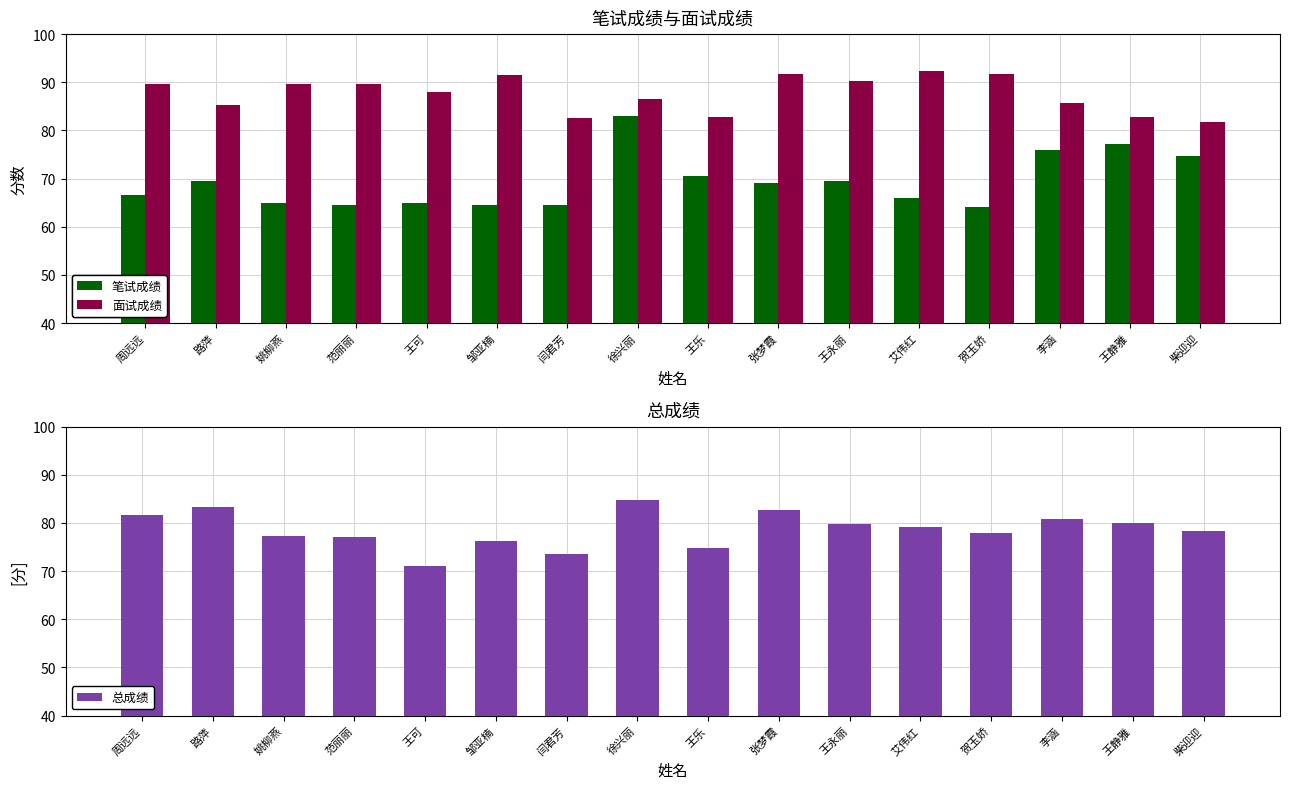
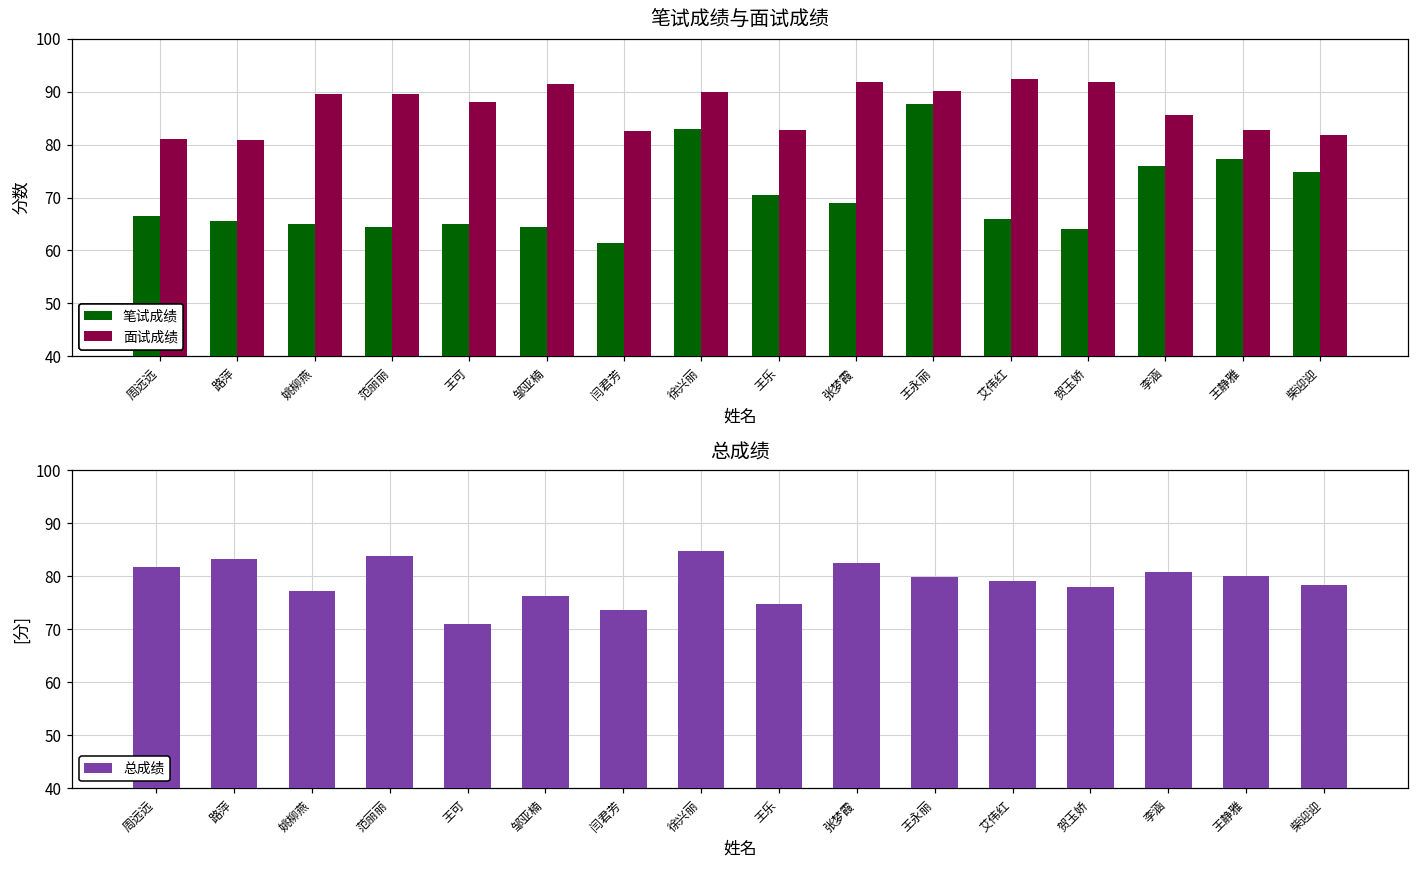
  {
    "笔试成绩与面试成绩": {
      "笔试成绩": {
        "周远远": 67,
-       "路萍": 70,
+       "路萍": 66,
        "姚柳燕": 65,
        "范丽丽": 65,
        "王可": 65,
        "邹亚楠": 65,
-       "闫君芳": 65,
+       "闫君芳": 61,
        "徐兴丽": 83,
        "王乐": 71,
        "张梦霞": 69,
-       "王永丽": 70,
+       "王永丽": 88,
        "艾伟红": 66,
        "贺玉娇": 64,
        "李涵": 76,
        "王静雅": 77,
        "柴迎迎": 75
      },
      "面试成绩": {
-       "周远远": 90,
-       "路萍": 85,
+       "周远远": 81,
+       "路萍": 81,
        "姚柳燕": 90,
        "范丽丽": 90,
        "王可": 88,
        "邹亚楠": 92,
        "闫君芳": 83,
-       "徐兴丽": 87,
+       "徐兴丽": 90,
        "王乐": 83,
        "张梦霞": 92,
        "王永丽": 90,
        "艾伟红": 92,
        "贺玉娇": 92,
        "李涵": 86,
        "王静雅": 83,
        "柴迎迎": 82
      }
    },
    "总成绩": {
      "周远远": 82,
      "路萍": 83,
      "姚柳燕": 77,
-     "范丽丽": 77,
+     "范丽丽": 84,
      "王可": 71,
      "邹亚楠": 76,
      "闫君芳": 74,
      "徐兴丽": 85,
      "王乐": 75,
      "张梦霞": 83,
      "王永丽": 80,
      "艾伟红": 79,
      "贺玉娇": 78,
      "李涵": 81,
      "王静雅": 80,
      "柴迎迎": 78
    }
  }
